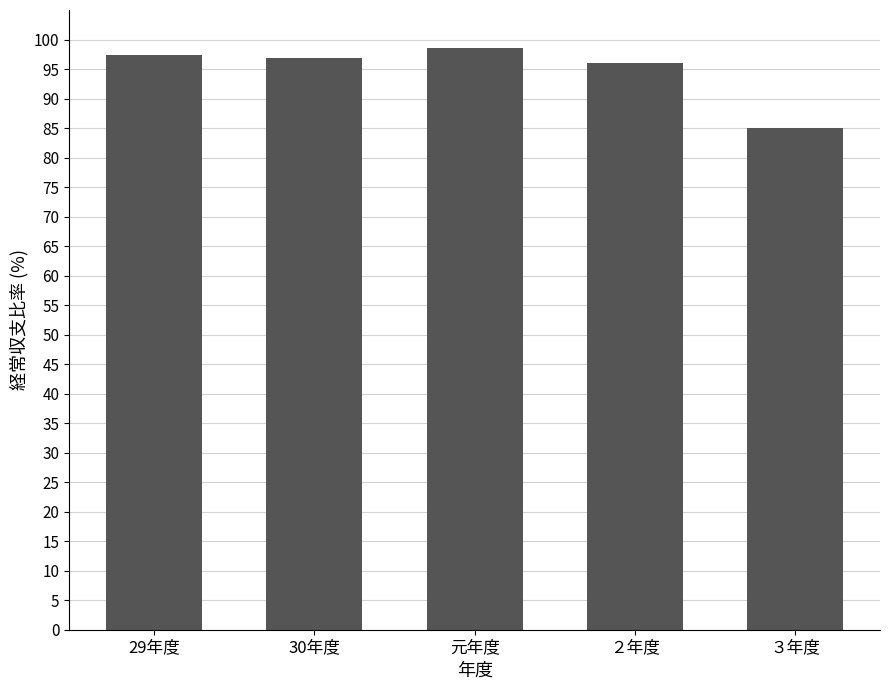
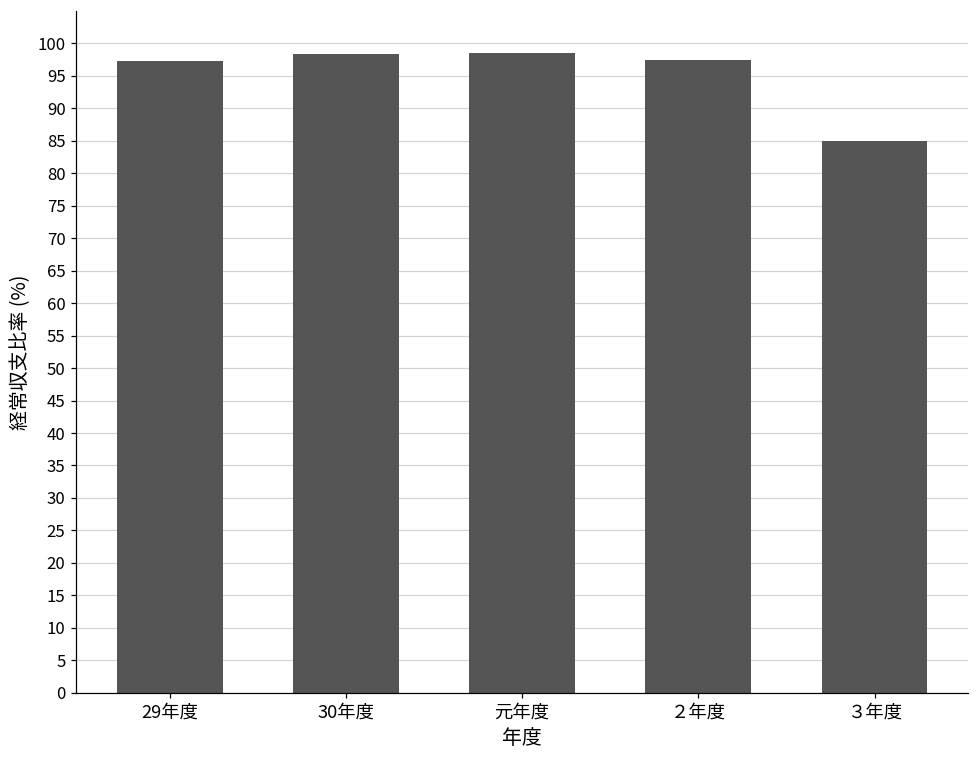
  {
    "29年度": 97,
-   "30年度": 97,
+   "30年度": 98,
    "元年度": 99,
-   "２年度": 96,
+   "２年度": 98,
    "３年度": 85
  }
